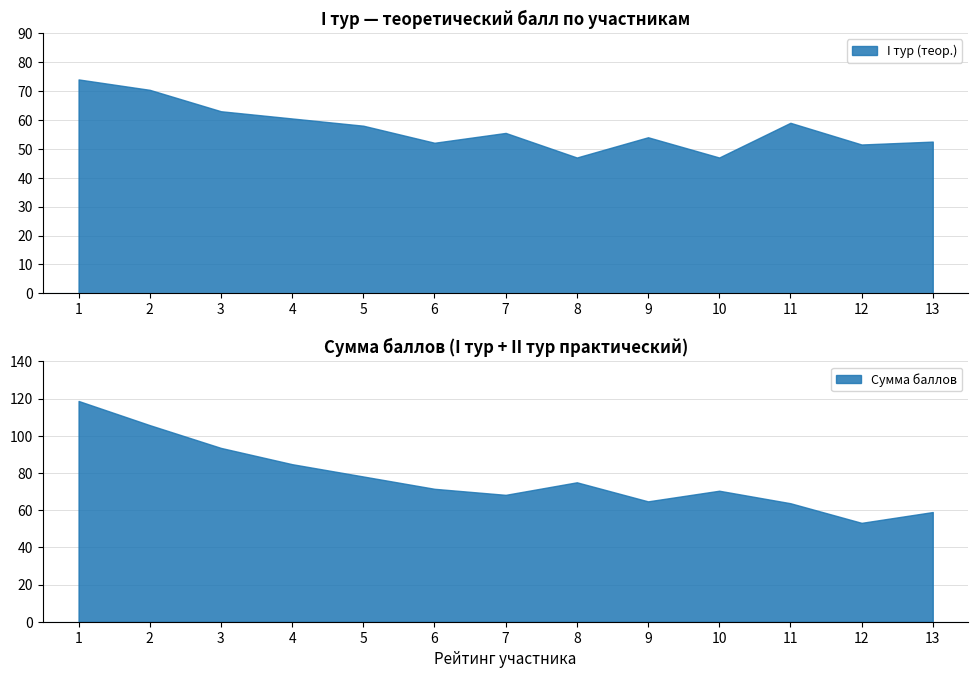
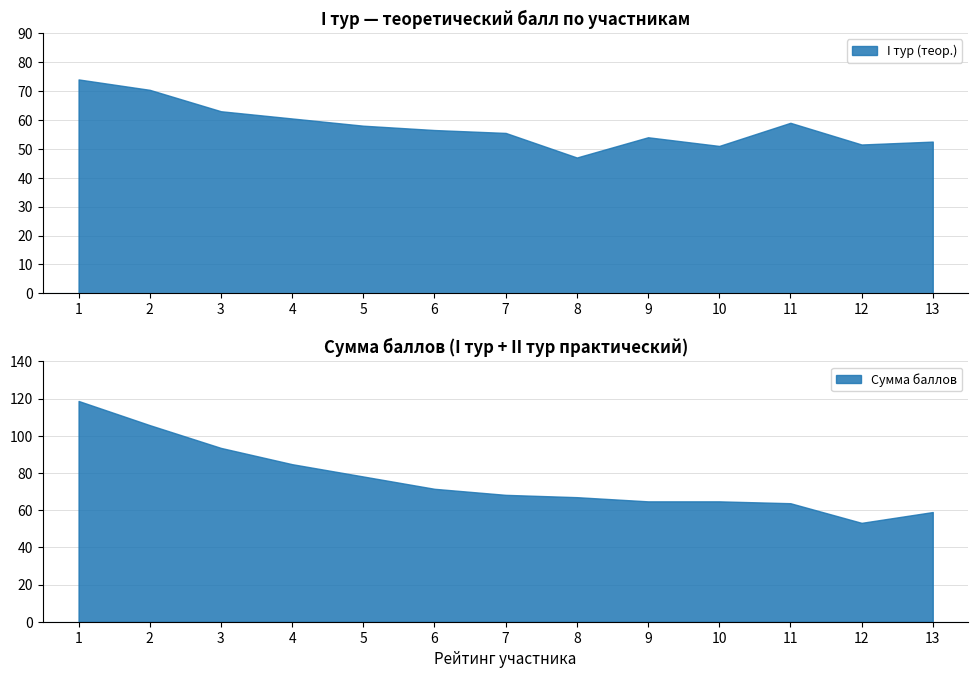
  {
    "I тур — теоретический балл по участникам": {
      "1": 74,
      "2": 70,
      "3": 63,
      "4": 61,
      "5": 58,
-     "6": 52,
+     "6": 57,
      "7": 56,
      "8": 47,
      "9": 54,
-     "10": 47,
+     "10": 51,
      "11": 59,
      "12": 52,
      "13": 53
    },
    "Сумма баллов (I тур + II тур практический)": {
      "1": 119,
      "2": 106,
      "3": 94,
      "4": 85,
      "5": 78,
      "6": 72,
      "7": 68,
-     "8": 75,
+     "8": 67,
      "9": 65,
-     "10": 70,
+     "10": 65,
      "11": 64,
      "12": 53,
      "13": 59
    }
  }
